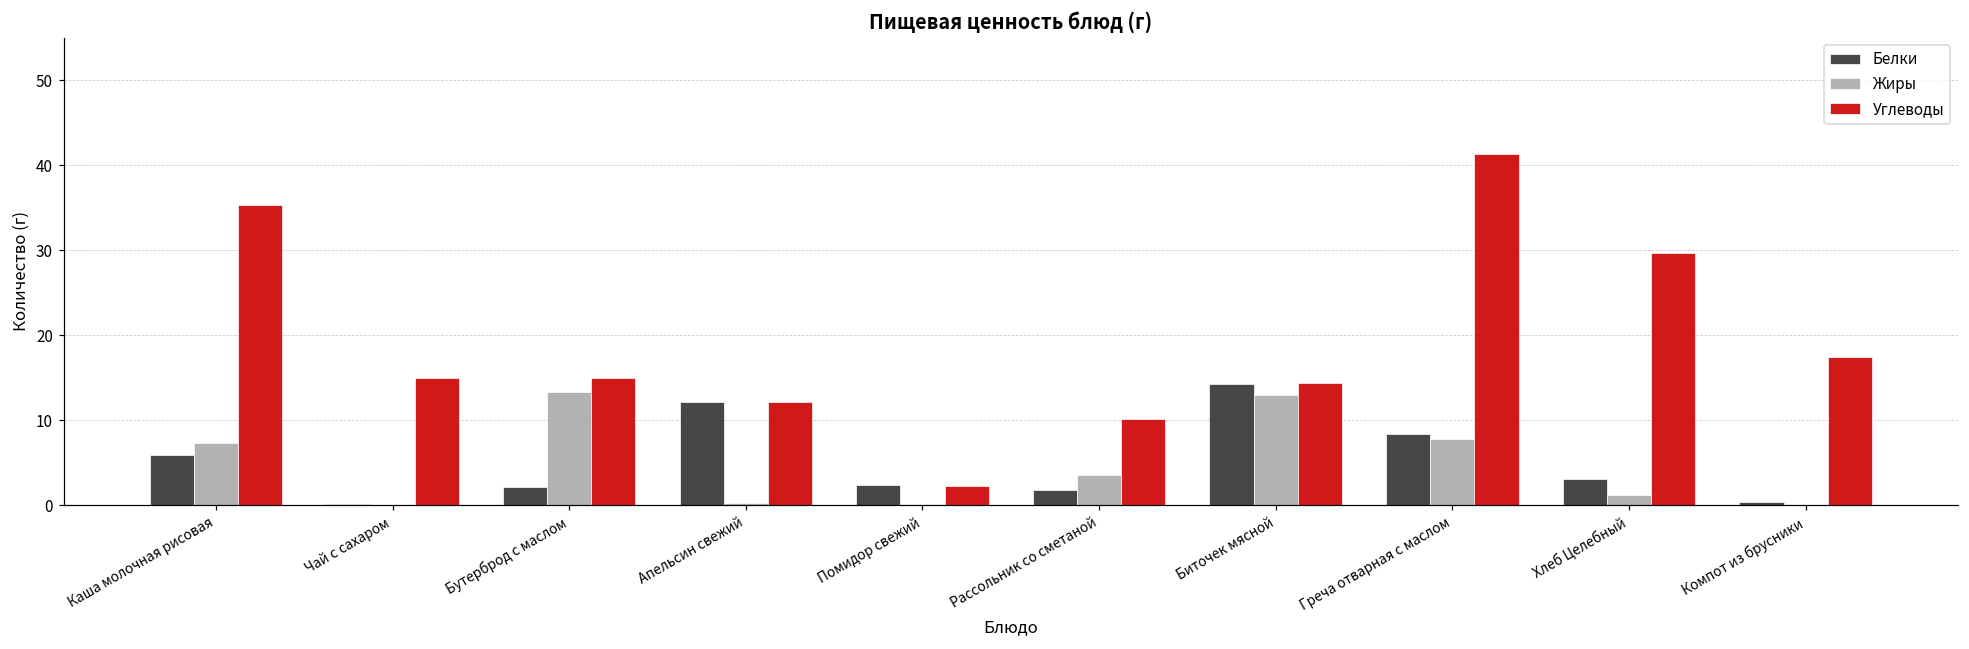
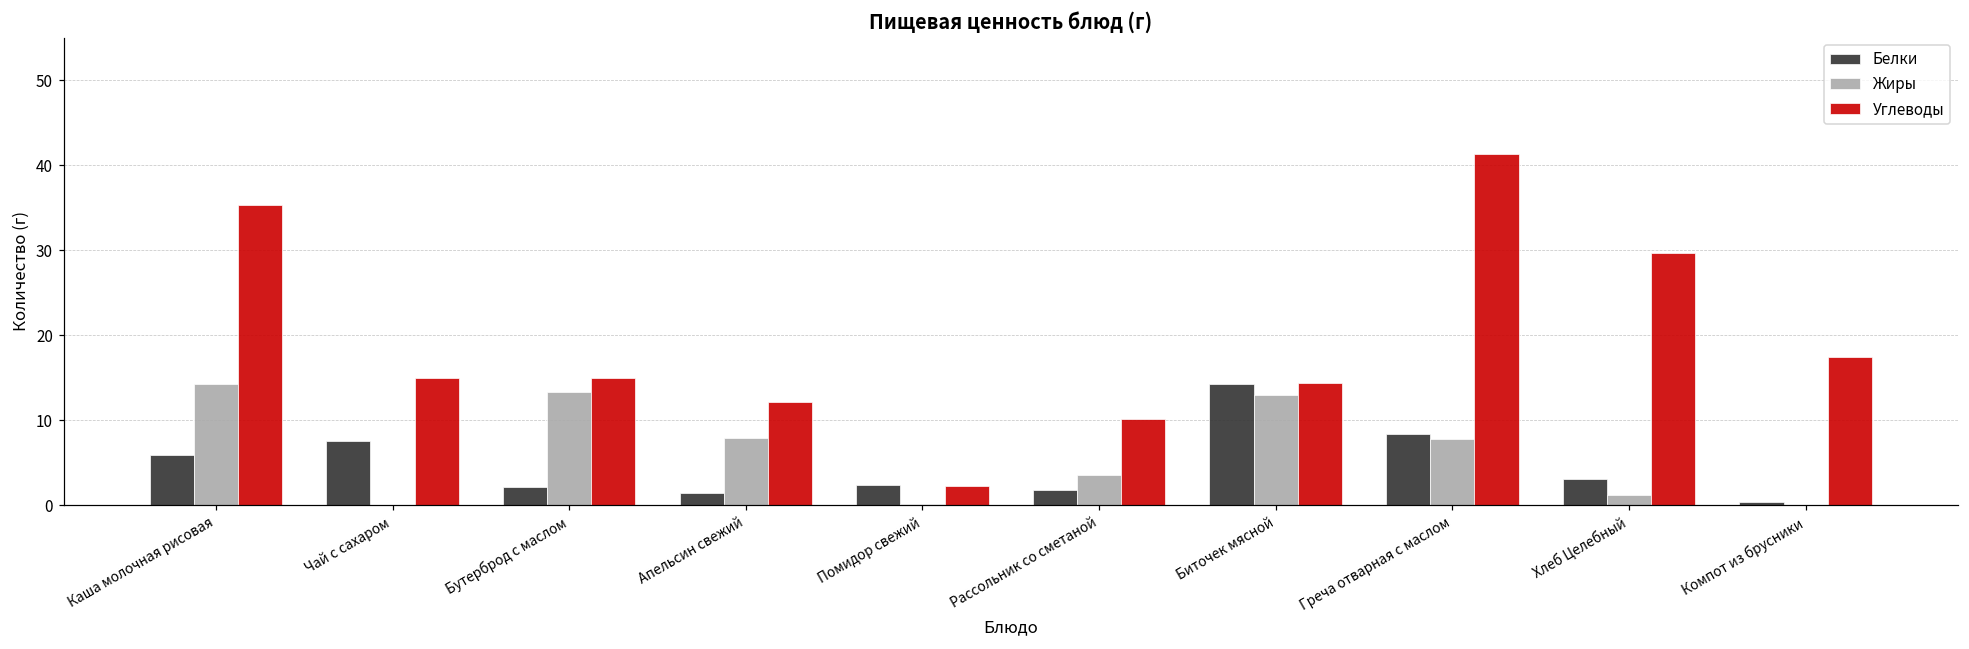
  {
    "Белки": {
      "Каша молочная рисовая": 6,
-     "Чай с сахаром": 0,
+     "Чай с сахаром": 8,
      "Бутерброд с маслом": 2,
-     "Апельсин свежий": 12,
+     "Апельсин свежий": 1,
      "Помидор свежий": 2,
      "Рассольник со сметаной": 2,
      "Биточек мясной": 14,
      "Греча отварная с маслом": 8,
      "Хлеб Целебный": 3,
      "Компот из брусники": 0
    },
    "Жиры": {
-     "Каша молочная рисовая": 7,
+     "Каша молочная рисовая": 14,
      "Чай с сахаром": 0,
      "Бутерброд с маслом": 13,
-     "Апельсин свежий": 0,
+     "Апельсин свежий": 8,
      "Рассольник со сметаной": 4,
      "Биточек мясной": 13,
      "Греча отварная с маслом": 8,
      "Хлеб Целебный": 1,
      "Компот из брусники": 0
    },
    "Углеводы": {
      "Каша молочная рисовая": 35,
      "Чай с сахаром": 15,
      "Бутерброд с маслом": 15,
      "Апельсин свежий": 12,
      "Помидор свежий": 2,
      "Рассольник со сметаной": 10,
      "Биточек мясной": 14,
      "Греча отварная с маслом": 41,
      "Хлеб Целебный": 30,
      "Компот из брусники": 17
    }
  }
